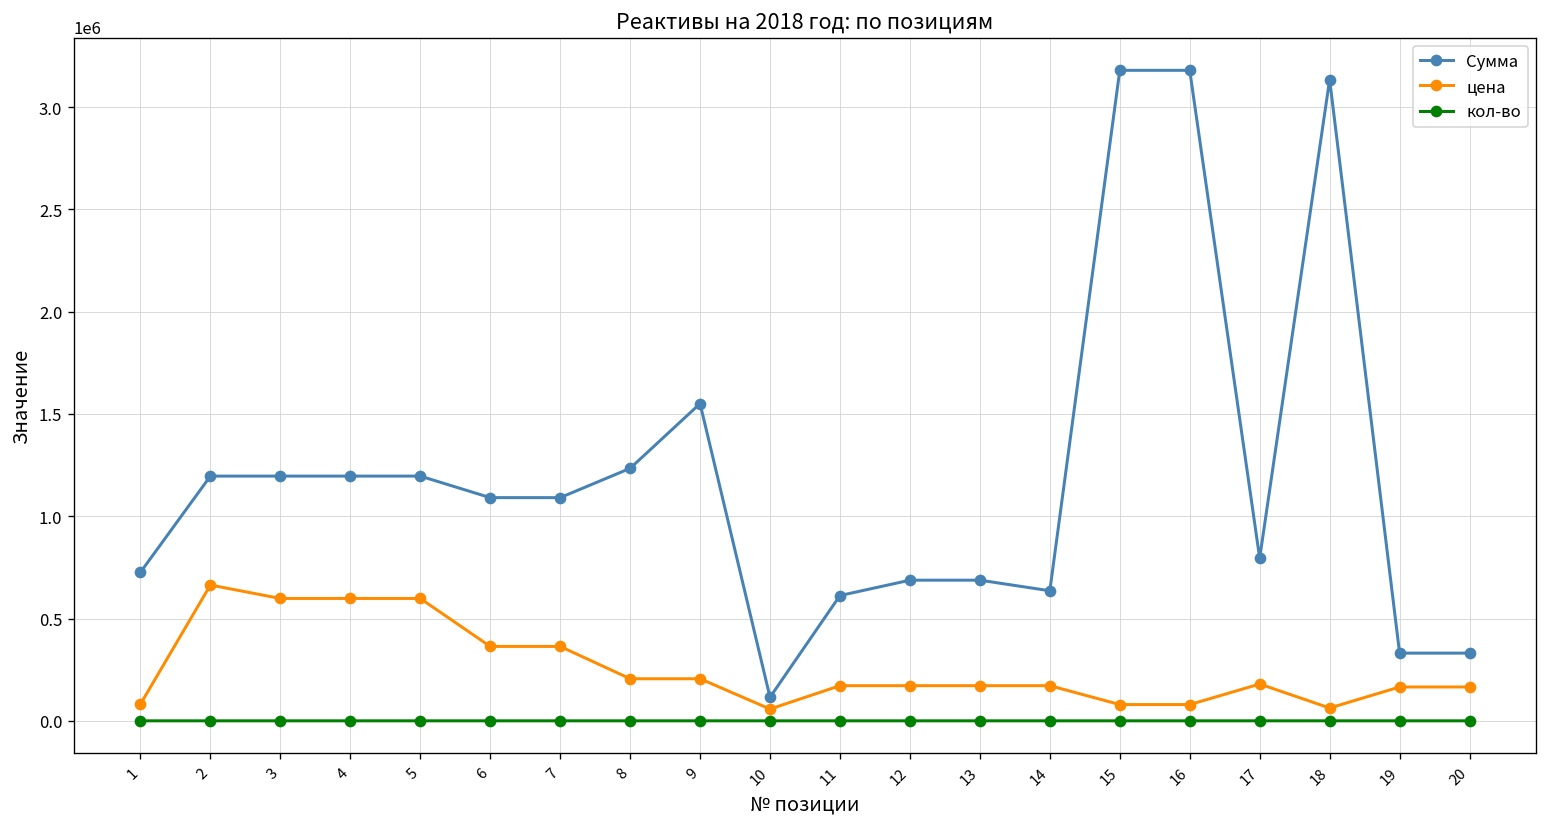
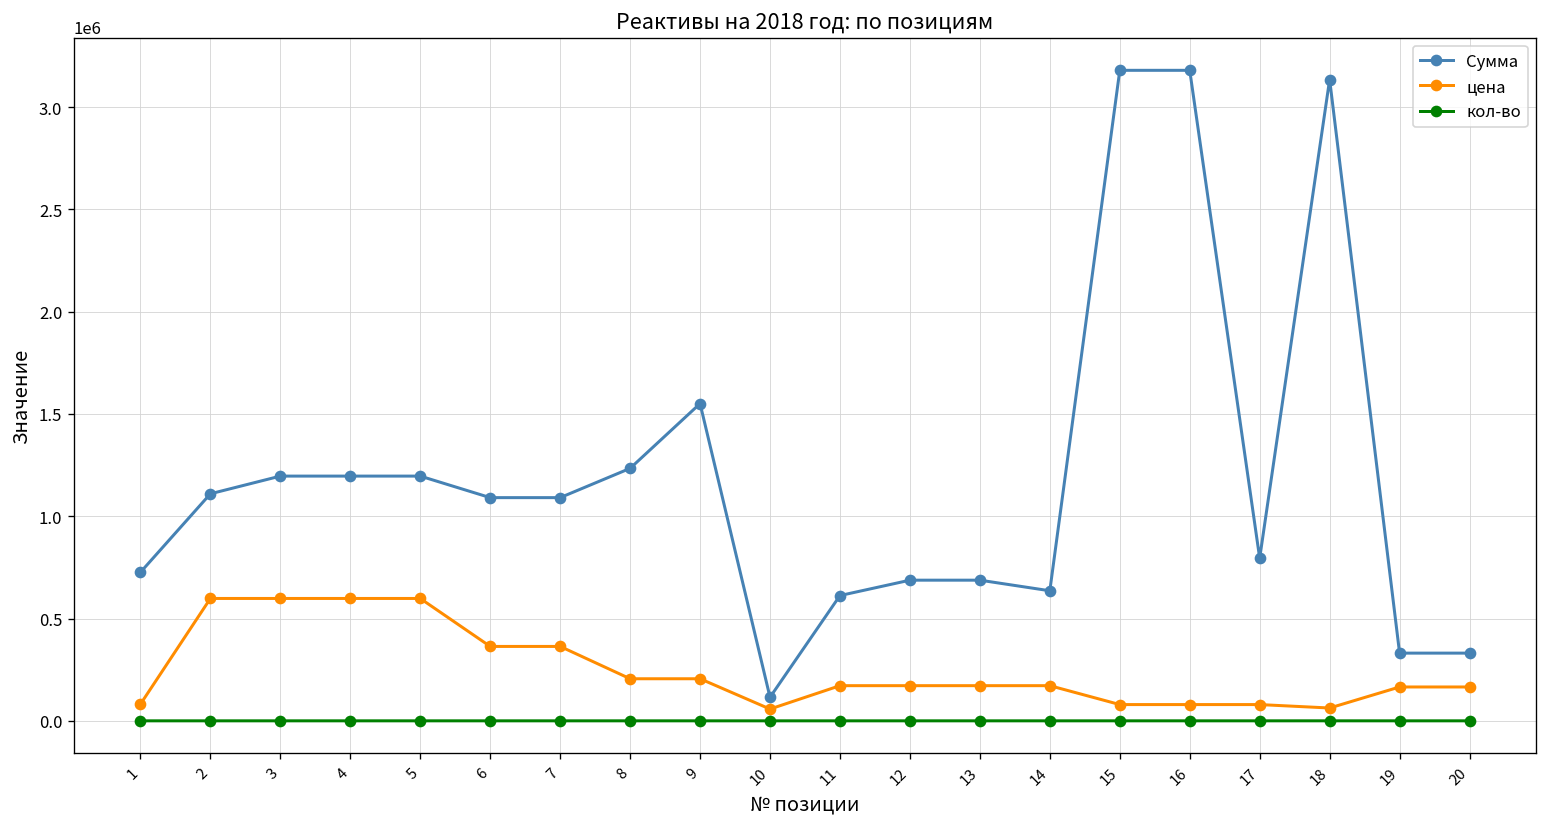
  {
    "Сумма": {
      "1": 730000,
-     "2": 1200000,
+     "2": 1110000,
      "3": 1200000,
      "4": 1200000,
      "5": 1200000,
      "6": 1090000,
      "7": 1090000,
      "8": 1230000,
      "9": 1550000,
      "10": 120000,
      "11": 610000,
      "12": 690000,
      "13": 690000,
      "14": 640000,
      "15": 3180000,
      "16": 3180000,
      "17": 800000,
      "18": 3140000,
      "19": 330000,
      "20": 330000
    },
    "цена": {
      "1": 80000,
-     "2": 660000,
+     "2": 600000,
      "3": 600000,
      "4": 600000,
      "5": 600000,
      "6": 360000,
      "7": 360000,
      "8": 210000,
      "9": 210000,
      "10": 60000,
      "11": 170000,
      "12": 170000,
      "13": 170000,
      "14": 170000,
      "15": 80000,
      "16": 80000,
-     "17": 180000,
+     "17": 80000,
      "18": 60000,
      "19": 170000,
      "20": 170000
    },
    "кол-во": {
      "1": 0,
      "2": 0,
      "3": 0,
      "4": 0,
      "5": 0,
      "6": 0,
      "7": 0,
      "8": 0,
      "9": 0,
      "10": 0,
      "11": 0,
      "12": 0,
      "13": 0,
      "14": 0,
      "15": 0,
      "16": 0,
      "17": 0,
      "18": 0,
      "19": 0,
      "20": 0
    }
  }
